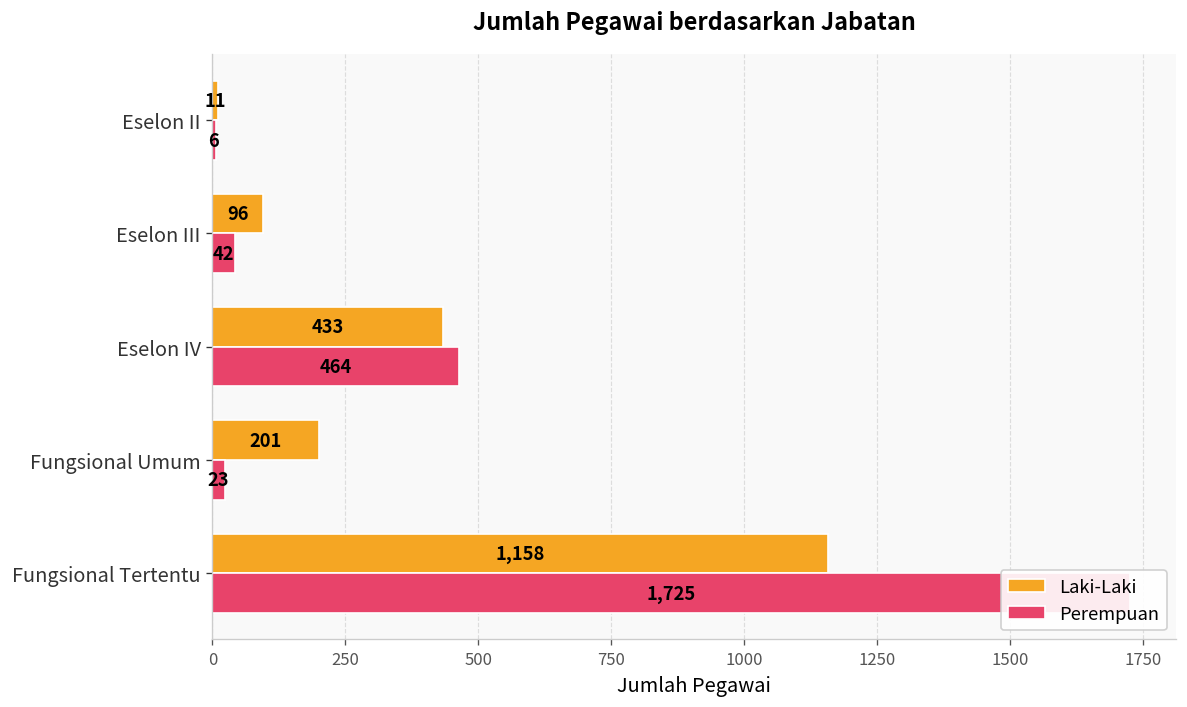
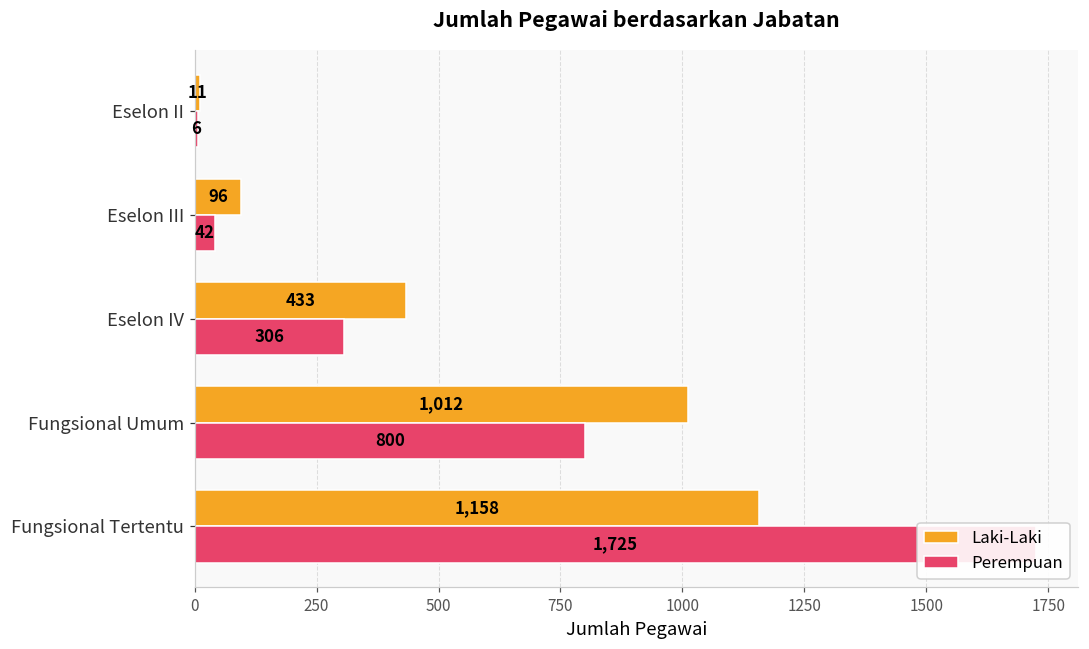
  {
    "Laki-Laki": {
      "Eselon II": "11",
      "Eselon III": "96",
      "Eselon IV": "433",
-     "Fungsional Umum": "201",
+     "Fungsional Umum": "1,012",
      "Fungsional Tertentu": "1,158"
    },
    "Perempuan": {
      "Eselon II": "6",
      "Eselon III": "42",
-     "Eselon IV": "464",
-     "Fungsional Umum": "23"
+     "Eselon IV": "306",
+     "Fungsional Umum": "800"
    }
  }
